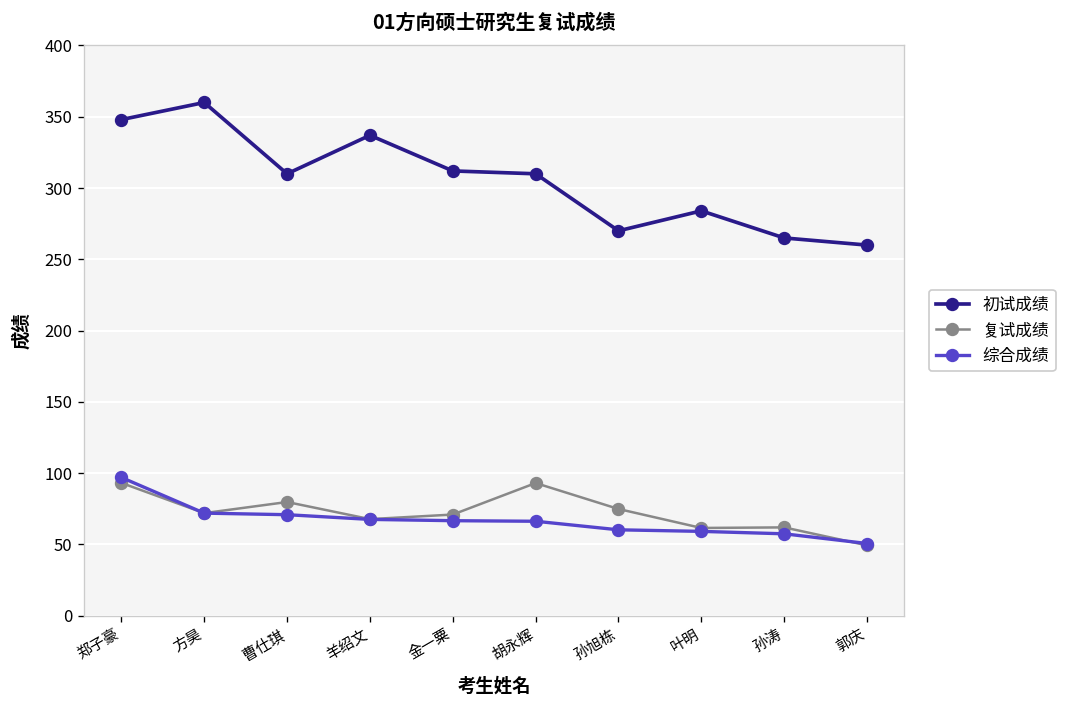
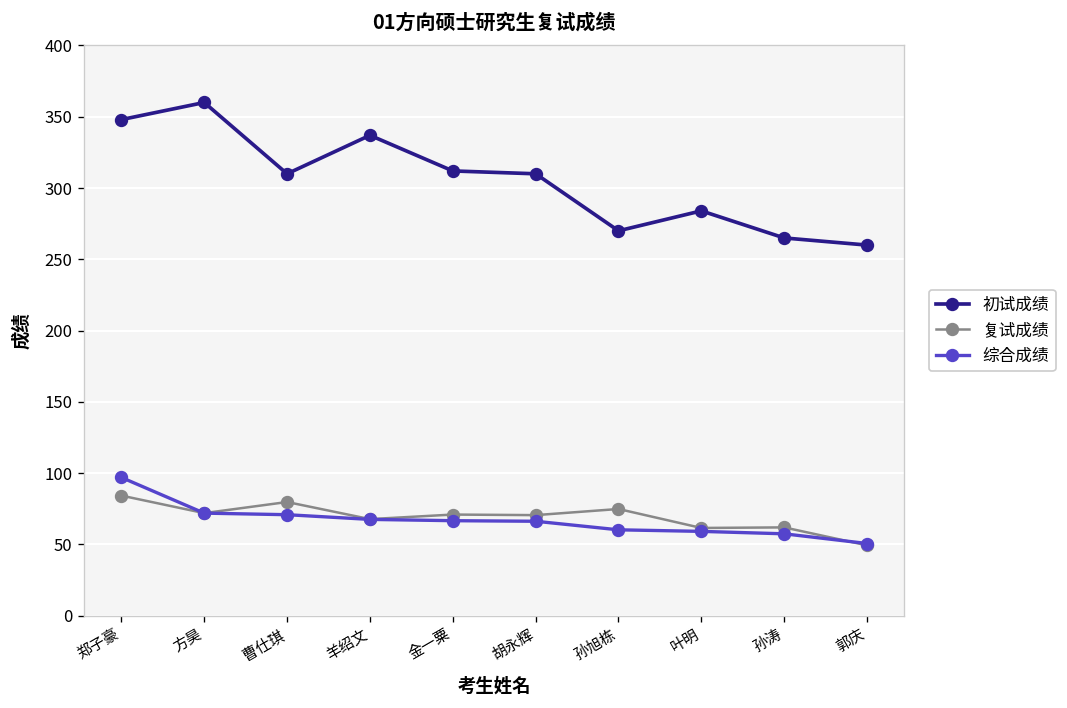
  {
    "初试成绩": {
      "郑子豪": 348,
      "方昊": 360,
      "曹仕琪": 310,
      "羊绍文": 337,
      "金一粟": 312,
      "胡永辉": 310,
      "孙旭栋": 270,
      "叶明": 284,
      "孙涛": 265,
      "郭庆": 260
    },
    "复试成绩": {
-     "郑子豪": 93,
+     "郑子豪": 84,
      "曹仕琪": 80,
      "金一粟": 71,
-     "胡永辉": 93,
+     "胡永辉": 71,
      "孙旭栋": 75,
      "叶明": 62,
      "孙涛": 62
    },
    "综合成绩": {
      "郑子豪": 97,
      "曹仕琪": 71,
      "金一粟": 67,
      "胡永辉": 66,
      "孙旭栋": 60,
      "叶明": 59,
      "孙涛": 58
    }
  }
